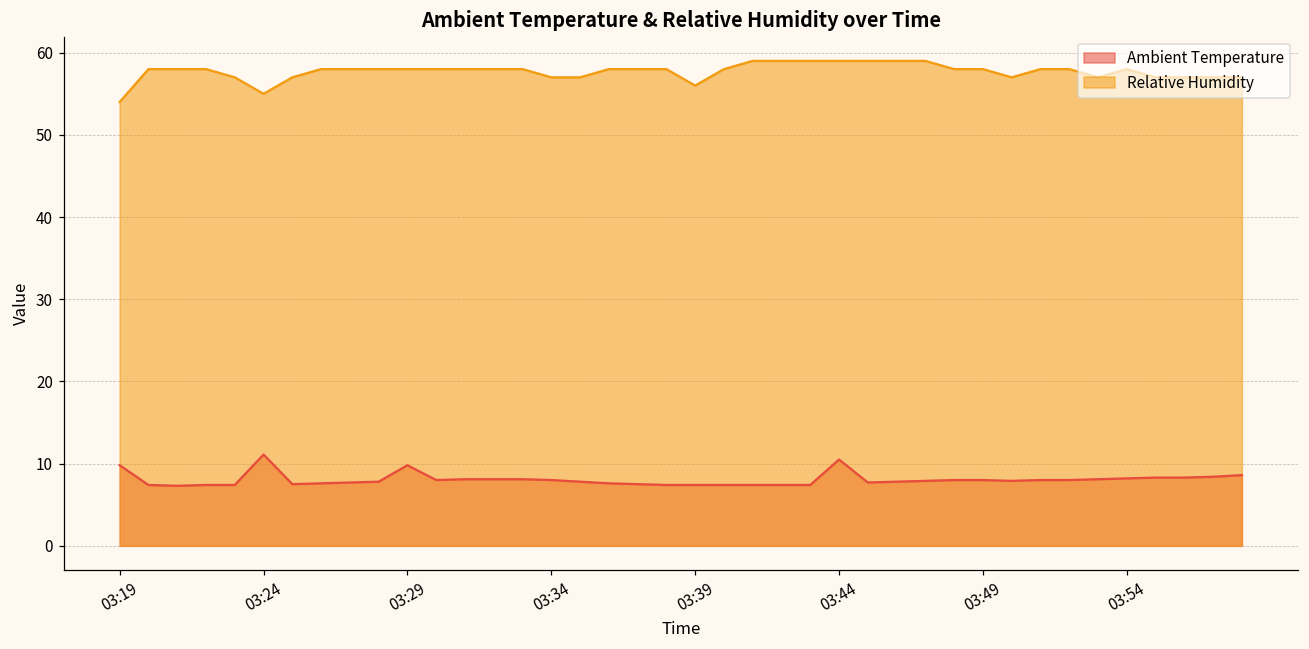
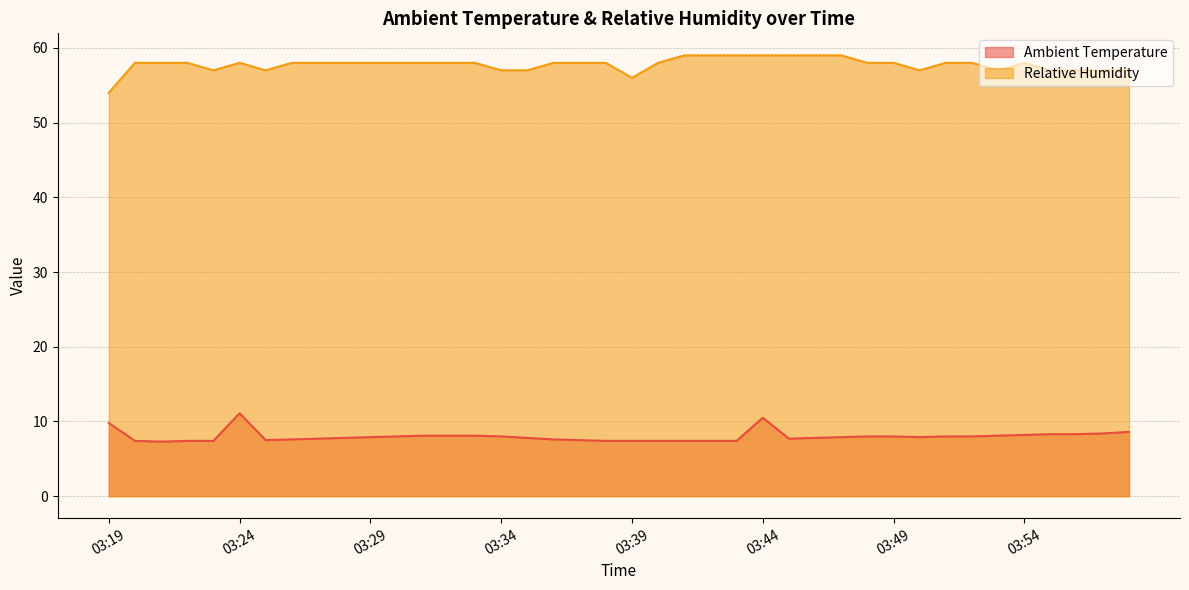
  {
    "Ambient Temperature": {
      "03:19": 10,
      "03:24": 11,
-     "03:29": 10,
+     "03:29": 8,
      "03:34": 8,
      "03:39": 7,
      "03:44": 11,
      "03:49": 8,
      "03:54": 8
    },
    "Relative Humidity": {
      "03:19": 54,
-     "03:24": 55,
+     "03:24": 58,
      "03:29": 58,
      "03:34": 57,
      "03:39": 56,
      "03:44": 59,
      "03:49": 58
    }
  }
